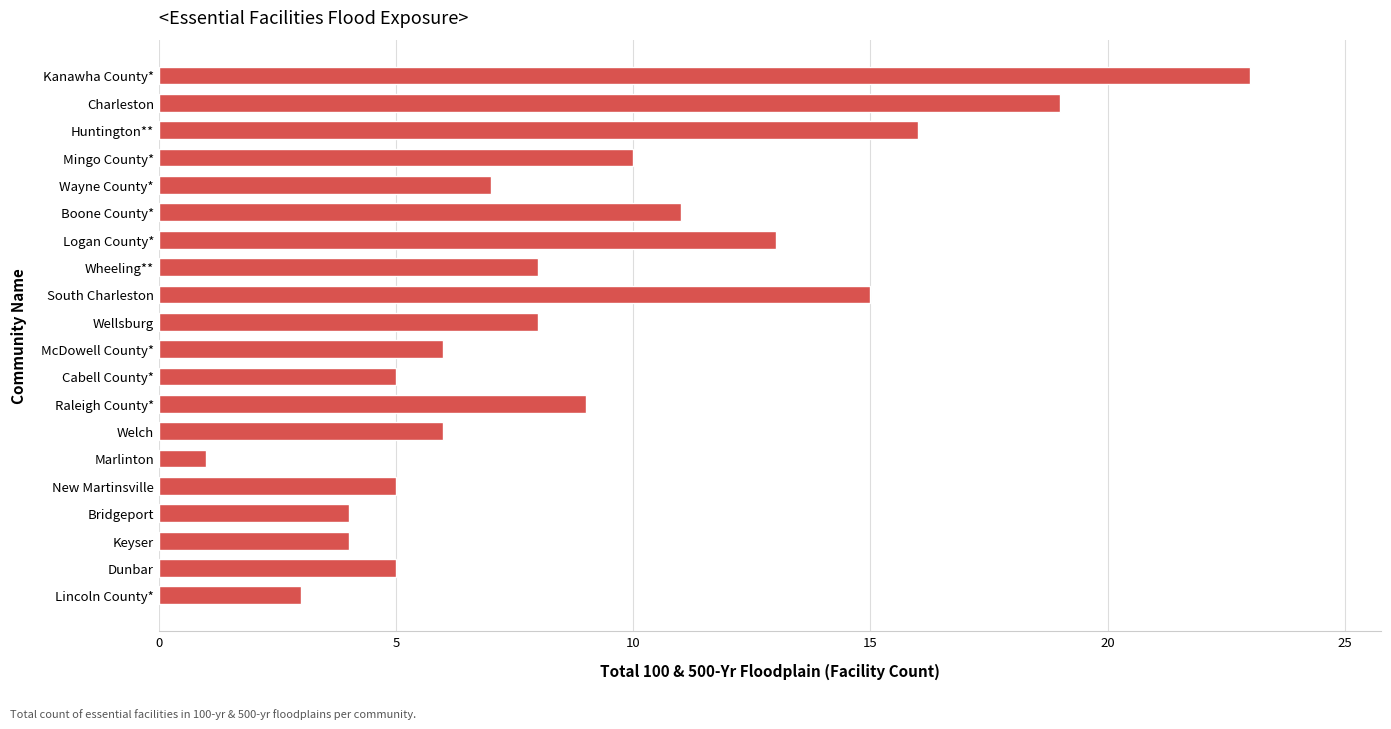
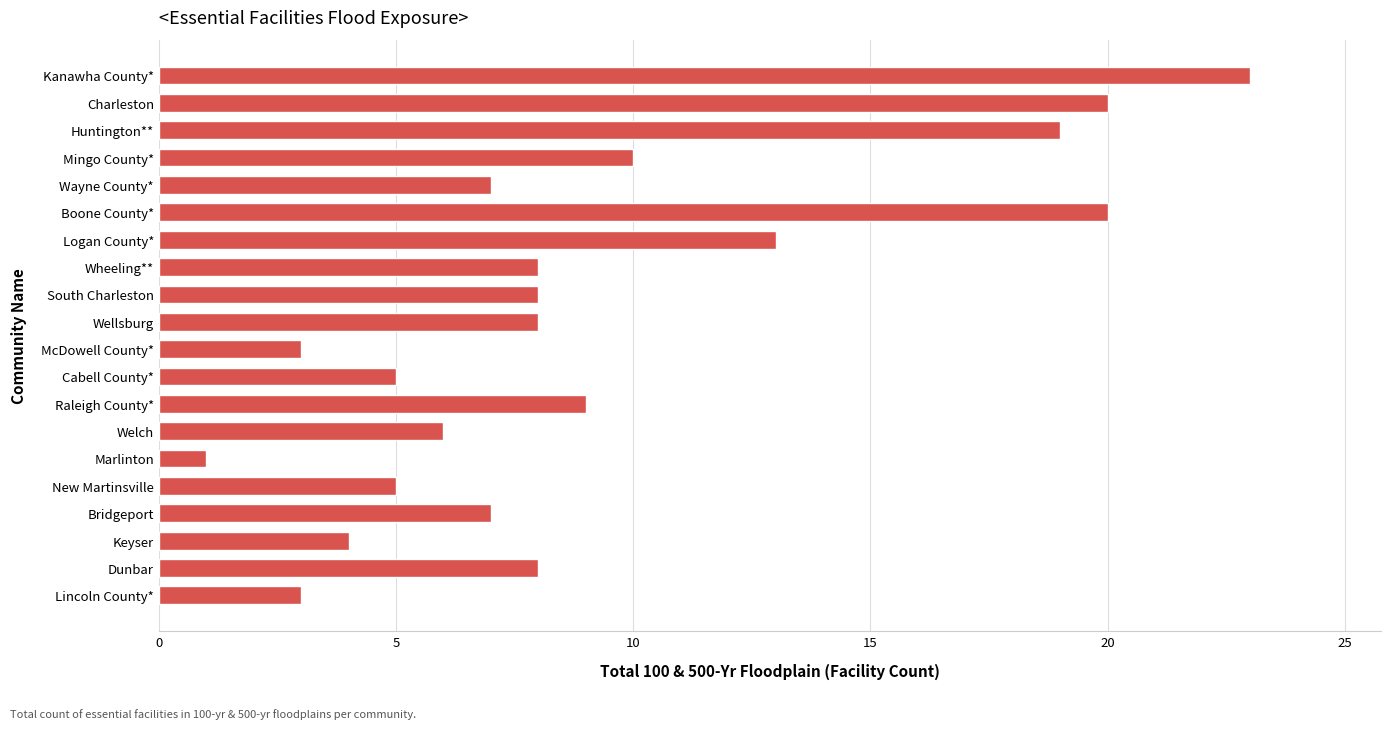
  {
    "Kanawha County*": 23,
-   "Charleston": 19,
-   "Huntington**": 16,
+   "Charleston": 20,
+   "Huntington**": 19,
    "Mingo County*": 10,
    "Wayne County*": 7,
-   "Boone County*": 11,
+   "Boone County*": 20,
    "Logan County*": 13,
    "Wheeling**": 8,
-   "South Charleston": 15,
+   "South Charleston": 8,
    "Wellsburg": 8,
-   "McDowell County*": 6,
+   "McDowell County*": 3,
    "Cabell County*": 5,
    "Raleigh County*": 9,
    "Welch": 6,
    "Marlinton": 1,
    "New Martinsville": 5,
-   "Bridgeport": 4,
+   "Bridgeport": 7,
    "Keyser": 4,
-   "Dunbar": 5,
+   "Dunbar": 8,
    "Lincoln County*": 3
  }
